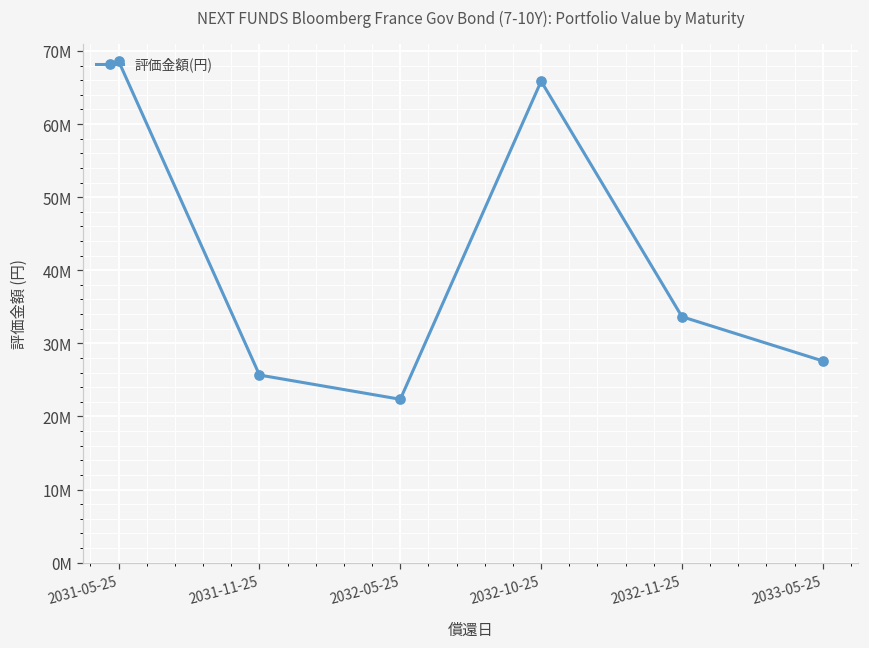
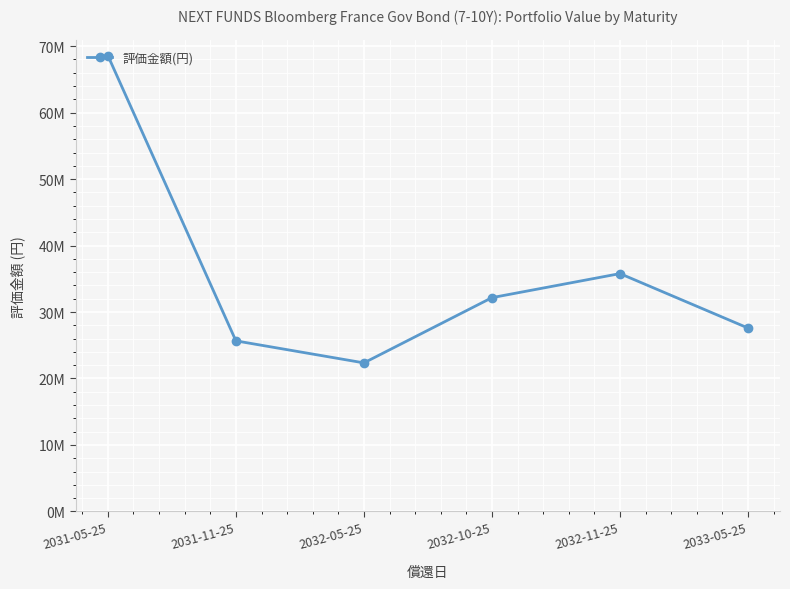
  {
    "2031-05-25": 69000000,
    "2031-11-25": 26000000,
    "2032-05-25": 22000000,
-   "2032-10-25": 66000000,
-   "2032-11-25": 34000000,
+   "2032-10-25": 32000000,
+   "2032-11-25": 36000000,
    "2033-05-25": 28000000
  }
